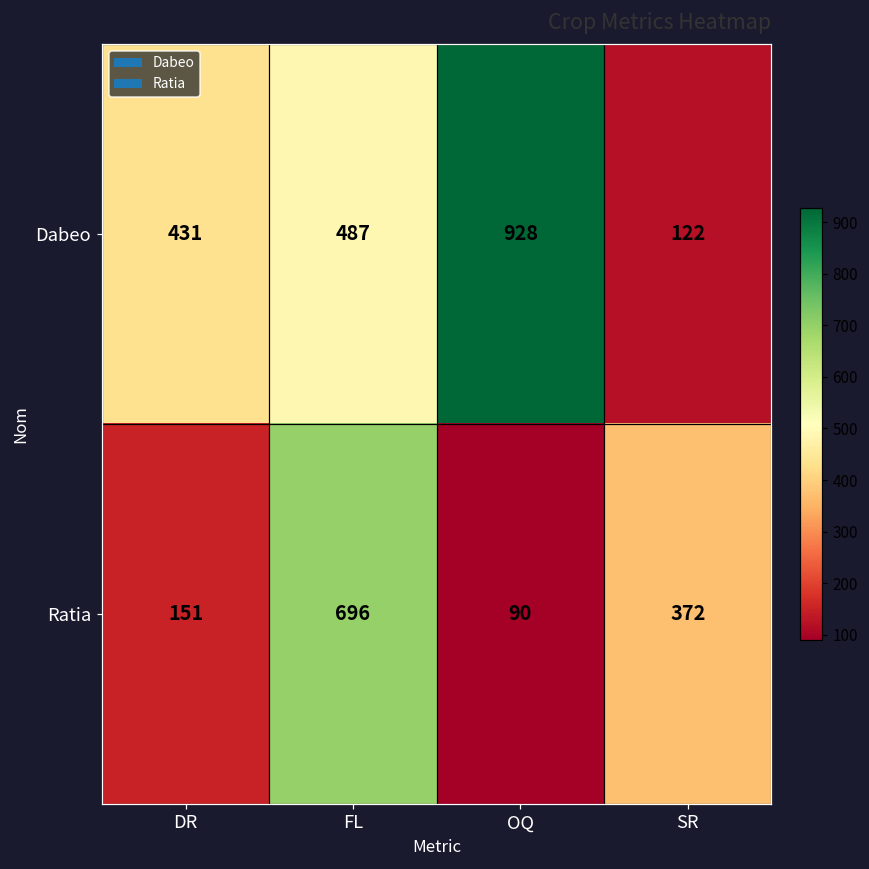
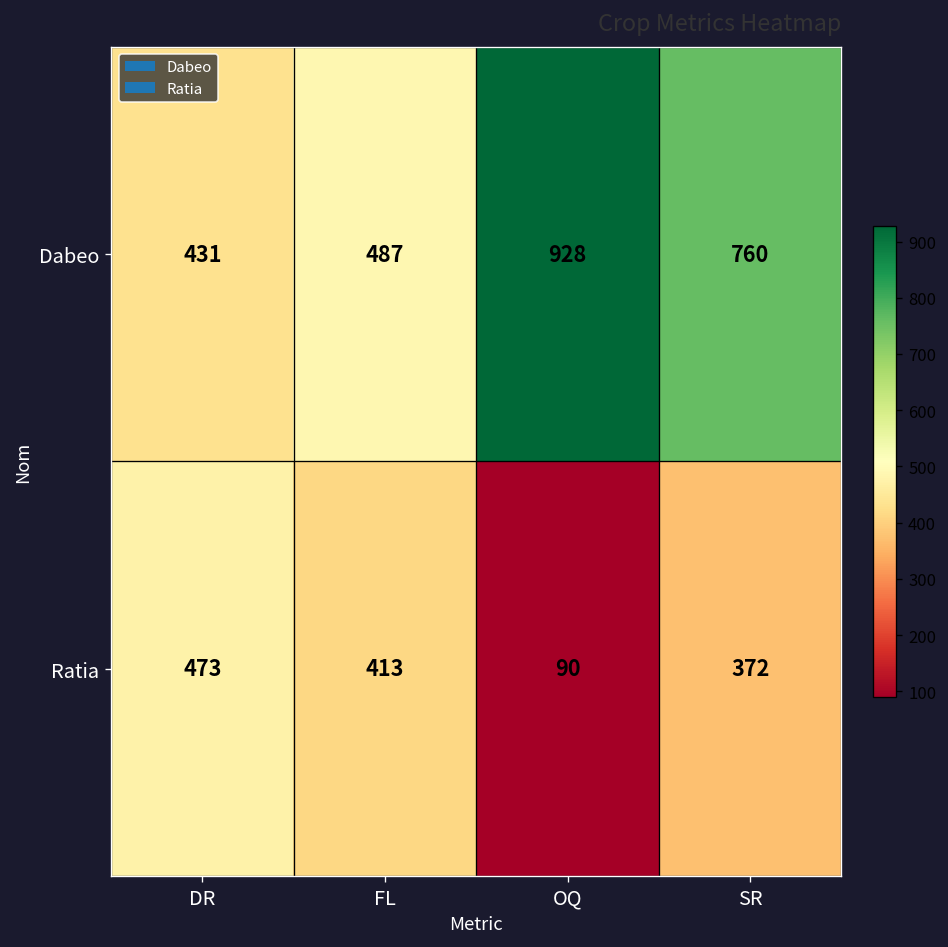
  {
    "Dabeo": {
      "DR": 431,
      "FL": 487,
      "OQ": 928,
-     "SR": 122
+     "SR": 760
    },
    "Ratia": {
-     "DR": 151,
-     "FL": 696,
+     "DR": 473,
+     "FL": 413,
      "OQ": 90,
      "SR": 372
    }
  }
